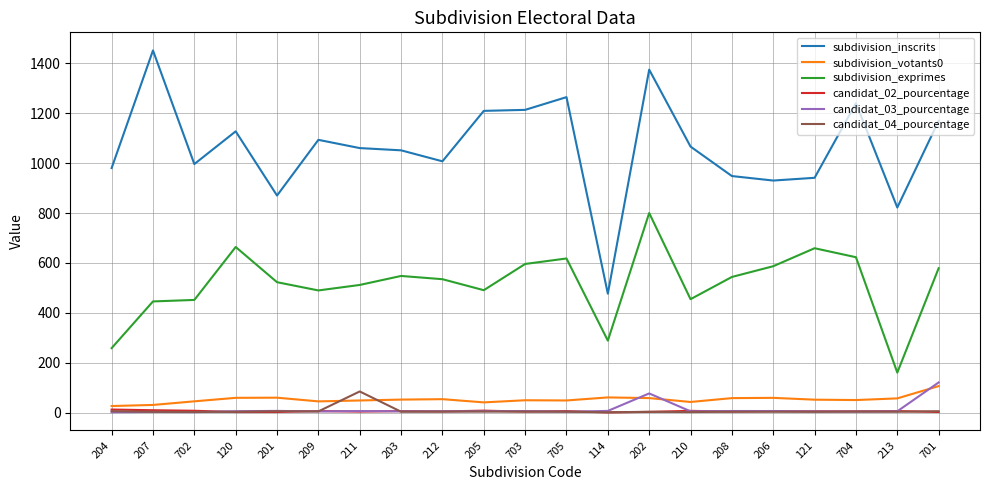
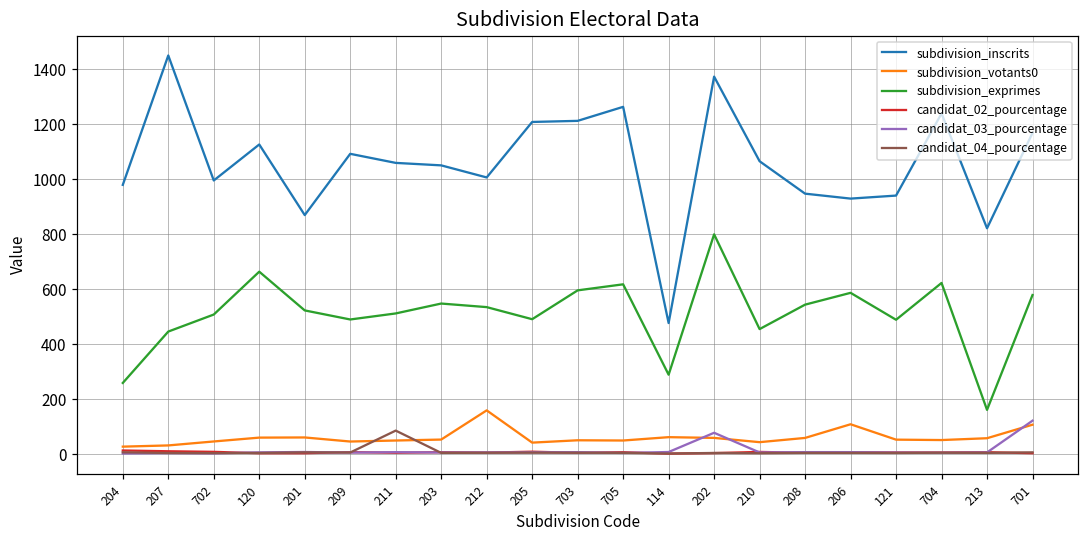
  {
    "subdivision_inscrits": {
      "204": 980,
      "207": 1450,
      "702": 1000,
      "120": 1130,
      "201": 870,
      "209": 1090,
      "211": 1060,
      "203": 1050,
      "212": 1010,
      "205": 1210,
      "703": 1210,
      "705": 1260,
      "114": 480,
      "202": 1370,
      "210": 1070,
      "208": 950,
      "206": 930,
      "121": 940,
      "213": 820
    },
    "subdivision_votants0": {
      "204": 30,
      "207": 30,
      "702": 50,
      "120": 60,
      "201": 60,
      "209": 50,
      "211": 50,
      "203": 50,
-     "212": 50,
+     "212": 160,
      "205": 40,
      "703": 50,
      "705": 50,
      "114": 60,
      "202": 60,
      "210": 40,
      "208": 60,
-     "206": 60,
+     "206": 110,
      "121": 50,
      "704": 50,
      "213": 60,
      "701": 110
    },
    "subdivision_exprimes": {
      "204": 260,
      "207": 450,
-     "702": 450,
+     "702": 510,
      "120": 660,
      "201": 520,
      "209": 490,
      "211": 510,
      "203": 550,
      "212": 540,
      "205": 490,
      "703": 600,
      "705": 620,
      "114": 290,
      "202": 800,
      "210": 460,
      "208": 540,
      "206": 590,
-     "121": 660,
+     "121": 490,
      "704": 620,
      "213": 160,
      "701": 580
    },
    "candidat_03_pourcentage": {
      "202": 80,
      "701": 120
    },
    "candidat_04_pourcentage": {
      "211": 90
    }
  }
